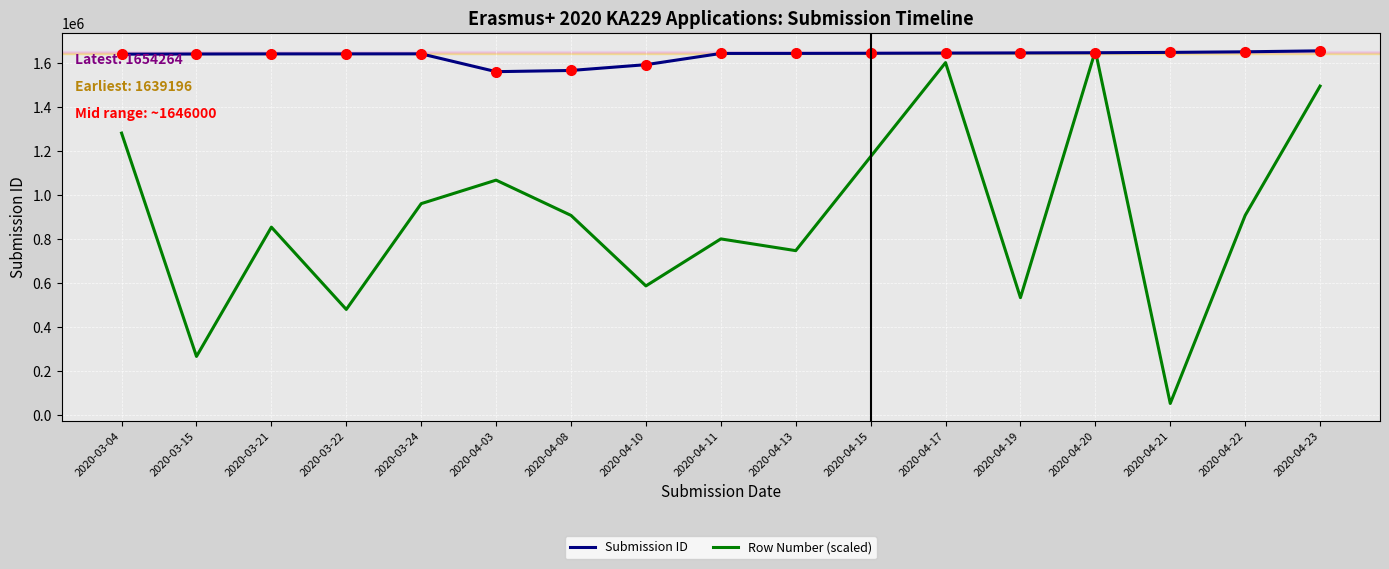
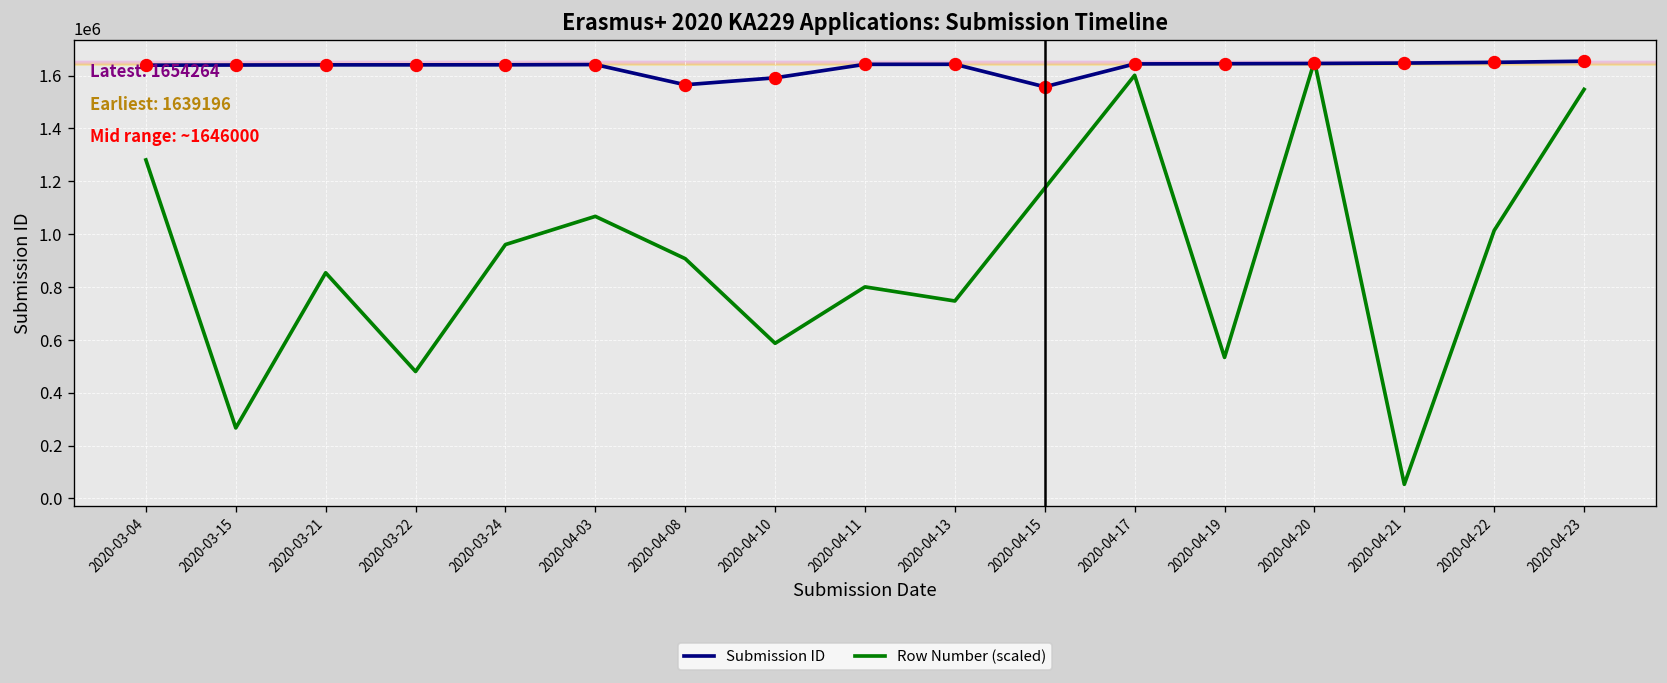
  {
    "Submission ID": {
      "2020-03-15": 1640000,
      "2020-03-21": 1640000,
      "2020-03-22": 1640000,
      "2020-03-24": 1640000,
-     "2020-04-03": 1560000,
+     "2020-04-03": 1640000,
      "2020-04-08": 1570000,
      "2020-04-10": 1590000,
      "2020-04-11": 1640000,
      "2020-04-13": 1640000,
-     "2020-04-15": 1640000,
+     "2020-04-15": 1560000,
      "2020-04-17": 1640000,
      "2020-04-19": 1640000,
      "2020-04-21": 1650000,
      "2020-04-22": 1650000,
      "2020-04-23": 1650000
    },
    "Row Number (scaled)": {
      "2020-03-15": 270000,
      "2020-03-21": 850000,
      "2020-03-22": 480000,
      "2020-03-24": 960000,
      "2020-04-03": 1070000,
      "2020-04-08": 910000,
      "2020-04-10": 590000,
      "2020-04-11": 800000,
      "2020-04-13": 750000,
      "2020-04-15": 1170000,
      "2020-04-17": 1600000,
      "2020-04-19": 530000,
      "2020-04-21": 50000,
-     "2020-04-22": 910000,
-     "2020-04-23": 1490000
+     "2020-04-22": 1010000,
+     "2020-04-23": 1550000
    }
  }
